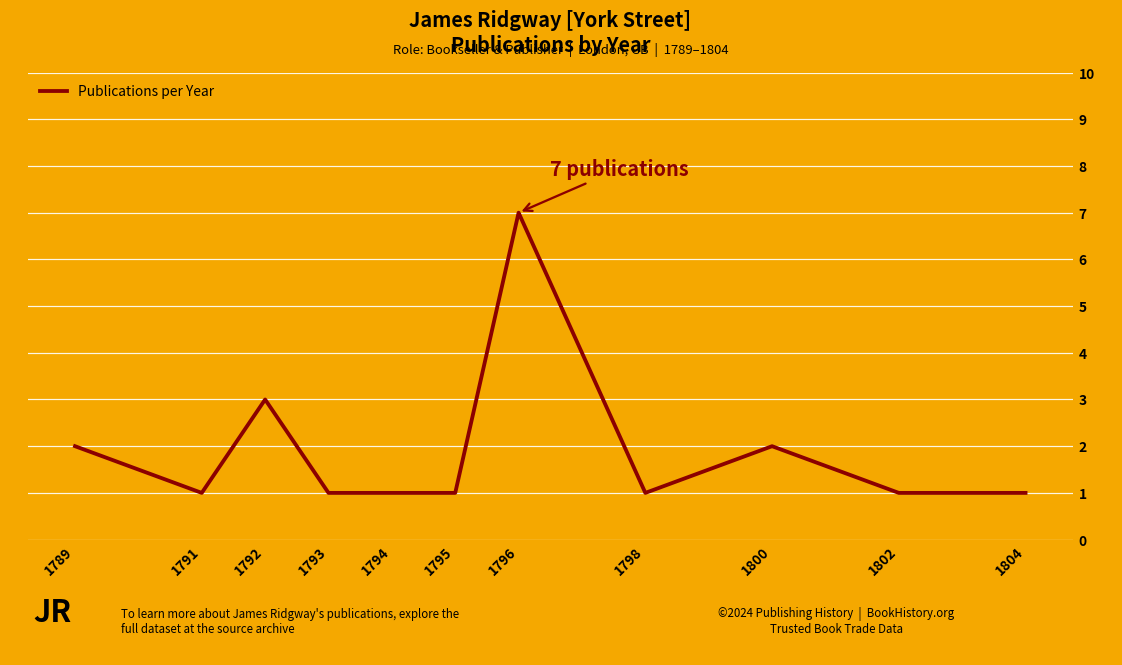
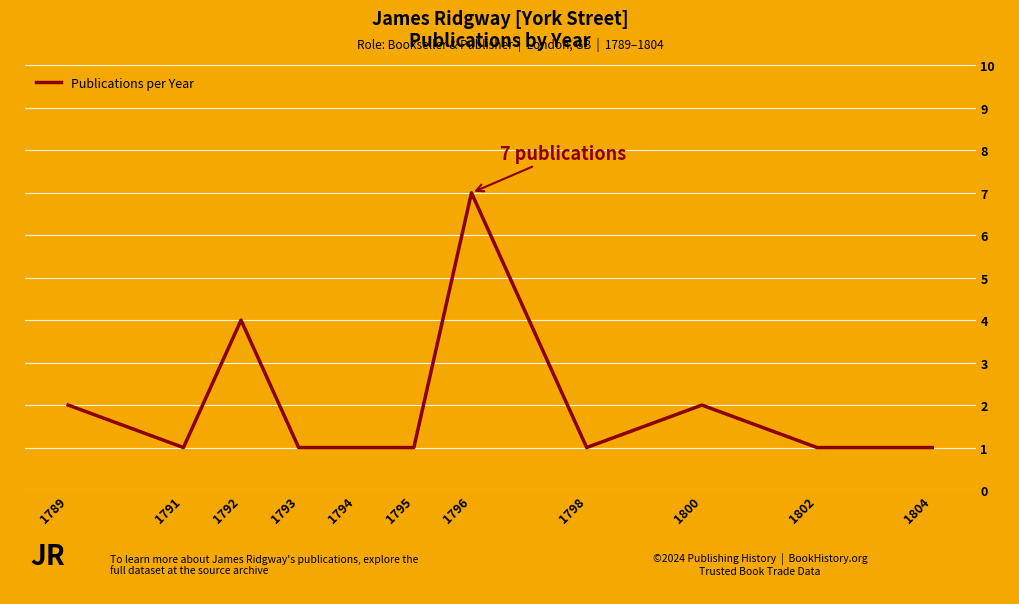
  {
    "1789": 2,
    "1791": 1,
-   "1792": 3,
+   "1792": 4,
    "1793": 1,
    "1794": 1,
    "1795": 1,
    "1798": 1,
    "1800": 2,
    "1802": 1,
    "1804": 1
  }
